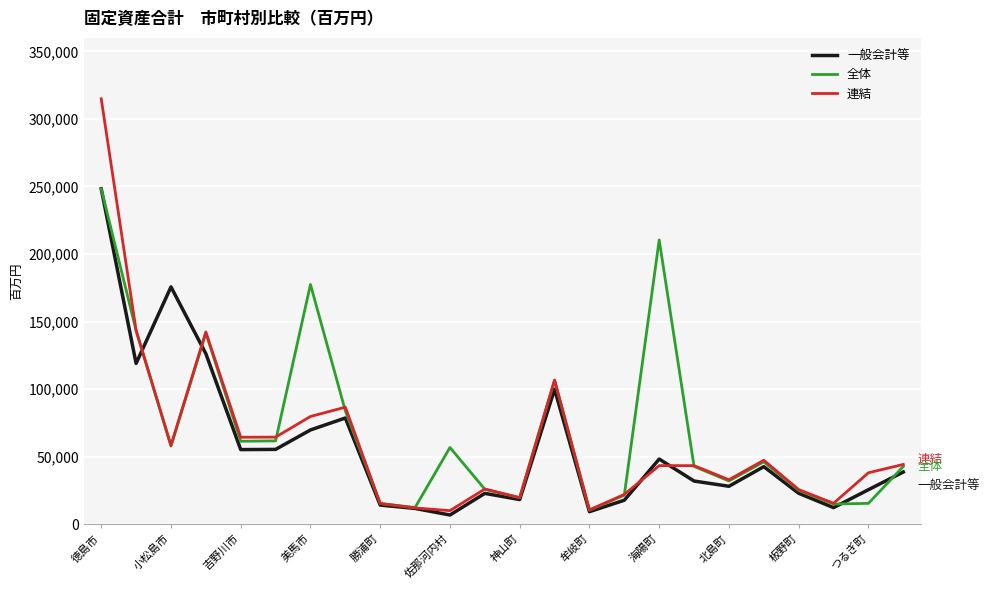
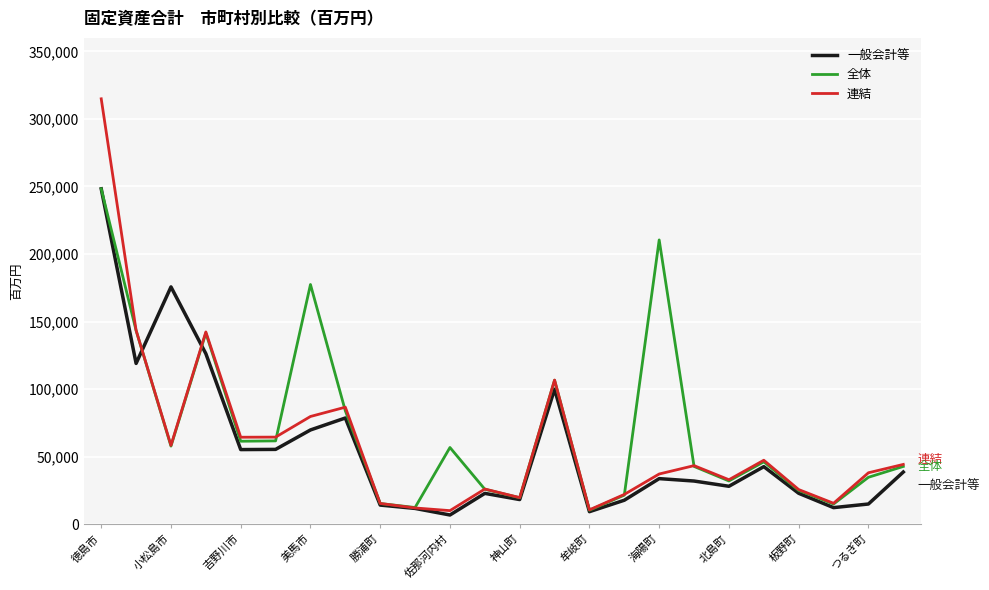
  {
    "一般会計等": {
      "小松島市": "176,000",
      "吉野川市": "55,000",
      "美馬市": "70,000",
      "佐那河内村": "7,000",
-     "海陽町": "48,000",
+     "海陽町": "34,000",
      "北島町": "28,000",
      "板野町": "23,000",
-     "つるぎ町": "25,000"
+     "つるぎ町": "15,000"
    },
    "全体": {
      "吉野川市": "61,000",
      "美馬市": "177,000",
      "佐那河内村": "57,000",
      "海陽町": "210,000",
-     "つるぎ町": "15,000"
+     "つるぎ町": "35,000"
    },
    "連結": {
      "徳島市": "315,000",
      "吉野川市": "64,000",
      "美馬市": "80,000",
      "佐那河内村": "10,000",
-     "海陽町": "43,000",
+     "海陽町": "37,000",
      "つるぎ町": "38,000"
    }
  }
